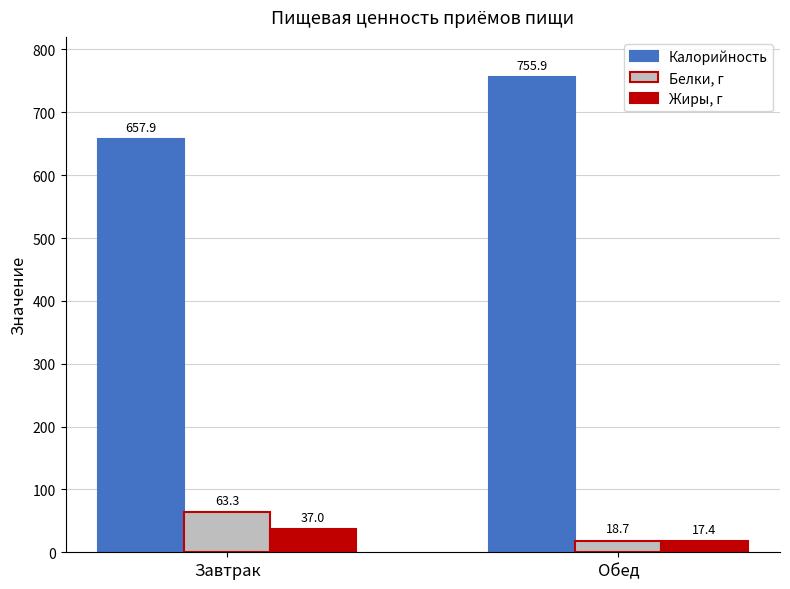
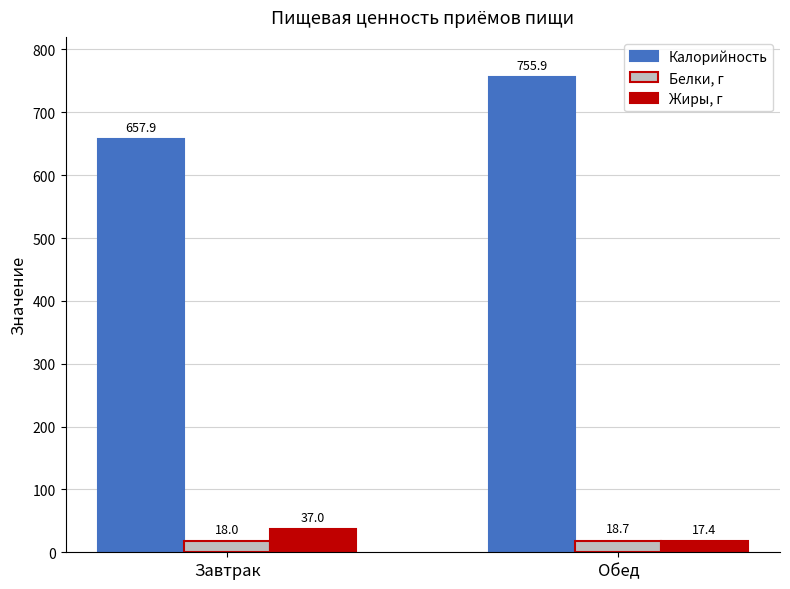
  {
    "Калорийность": {
      "Завтрак": 657.9,
      "Обед": 755.9
    },
    "Белки, г": {
-     "Завтрак": 63.3,
+     "Завтрак": 18.0,
      "Обед": 18.7
    },
    "Жиры, г": {
      "Завтрак": 37.0,
      "Обед": 17.4
    }
  }
